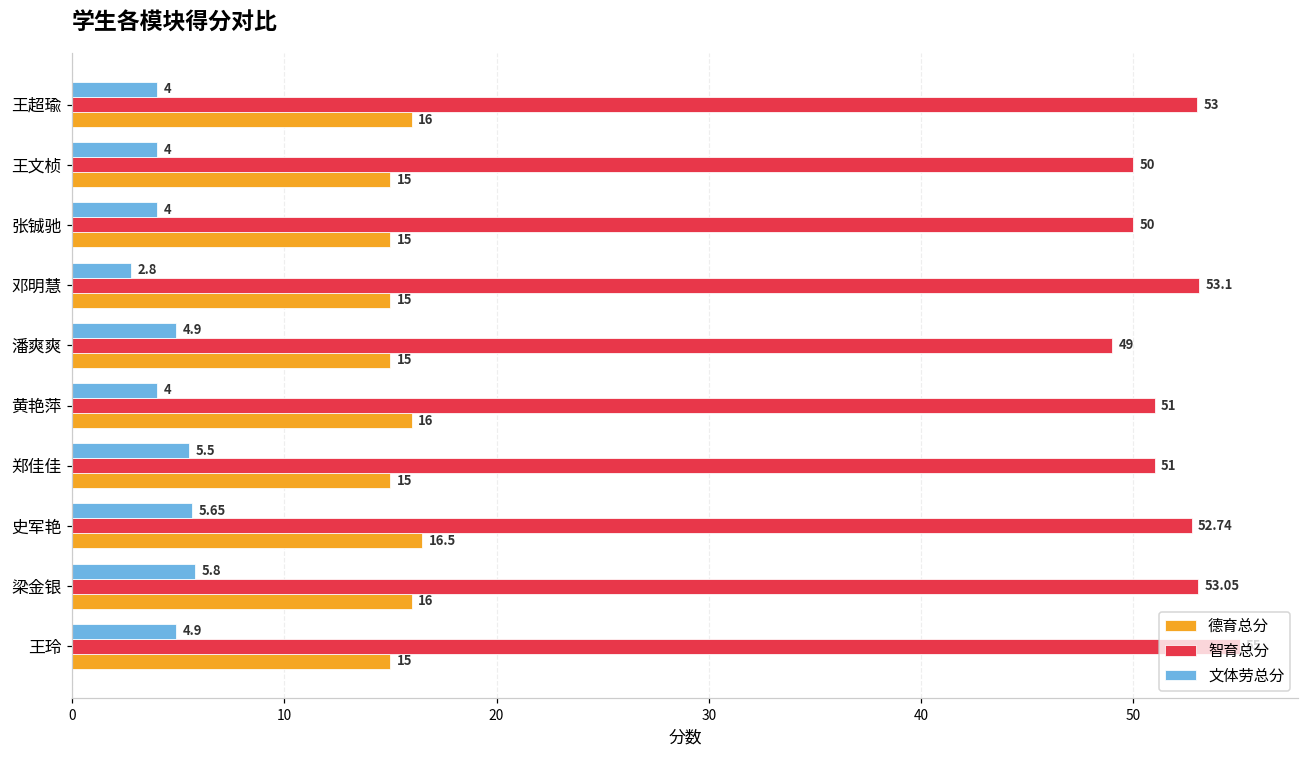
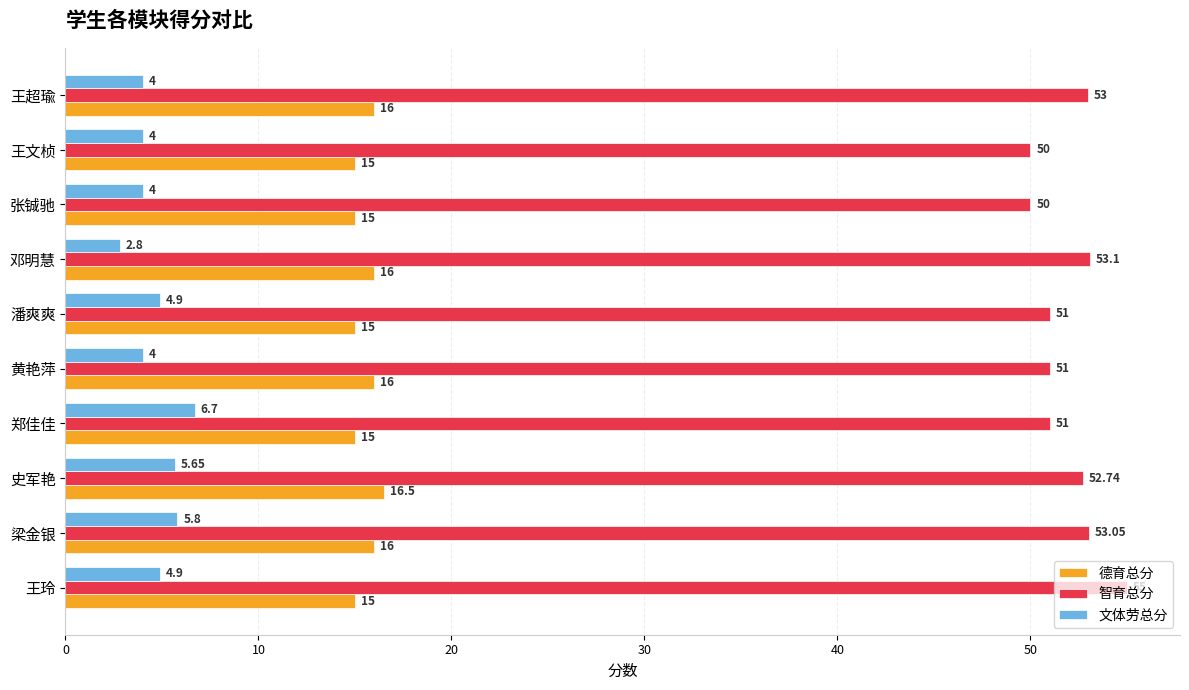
  {
    "德育总分": {
      "王超瑜": 16,
      "王文桢": 15,
      "张铖驰": 15,
-     "邓明慧": 15,
+     "邓明慧": 16,
      "潘爽爽": 15,
      "黄艳萍": 16,
      "郑佳佳": 15,
      "史军艳": 16.5,
      "梁金银": 16,
      "王玲": 15
    },
    "智育总分": {
      "王超瑜": 53,
      "王文桢": 50,
      "张铖驰": 50,
      "邓明慧": 53.1,
-     "潘爽爽": 49,
+     "潘爽爽": 51,
      "黄艳萍": 51,
      "郑佳佳": 51,
      "史军艳": 52.74,
      "梁金银": 53.05
    },
    "文体劳总分": {
      "王超瑜": 4,
      "王文桢": 4,
      "张铖驰": 4,
      "邓明慧": 2.8,
      "潘爽爽": 4.9,
      "黄艳萍": 4,
-     "郑佳佳": 5.5,
+     "郑佳佳": 6.7,
      "史军艳": 5.65,
      "梁金银": 5.8,
      "王玲": 4.9
    }
  }
